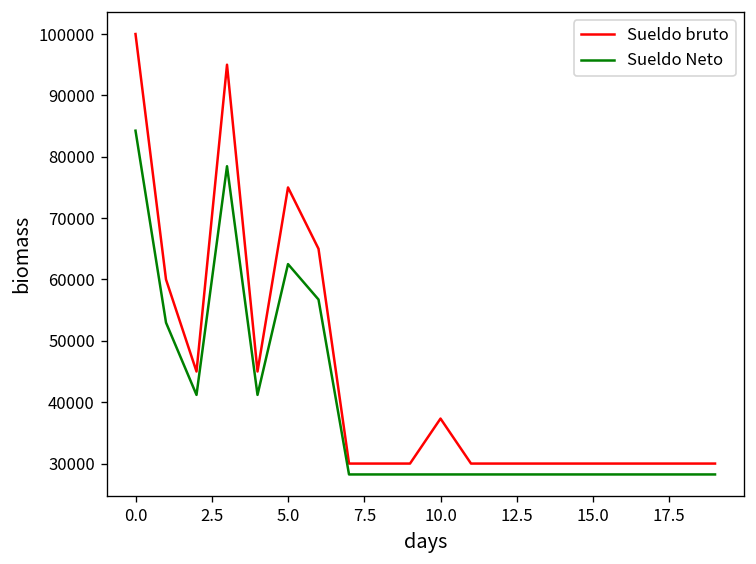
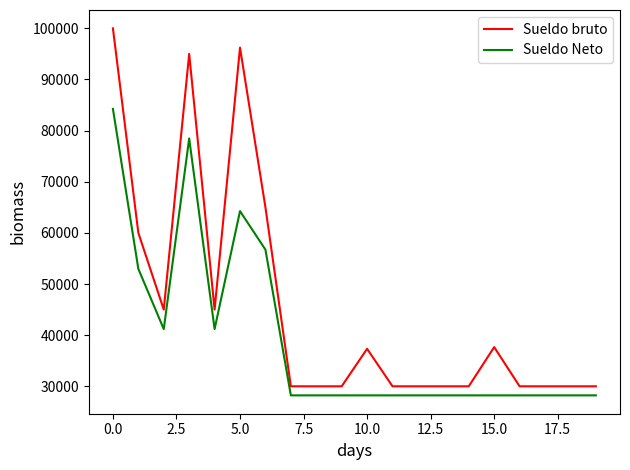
  {
    "Sueldo bruto": {
      "0.0": 100000,
-     "5.0": 75000,
+     "5.0": 96000,
      "10.0": 37000,
-     "15.0": 30000
+     "15.0": 38000
    },
    "Sueldo Neto": {
      "0.0": 84000,
-     "5.0": 63000,
+     "5.0": 64000,
      "10.0": 28000,
      "15.0": 28000
    }
  }
